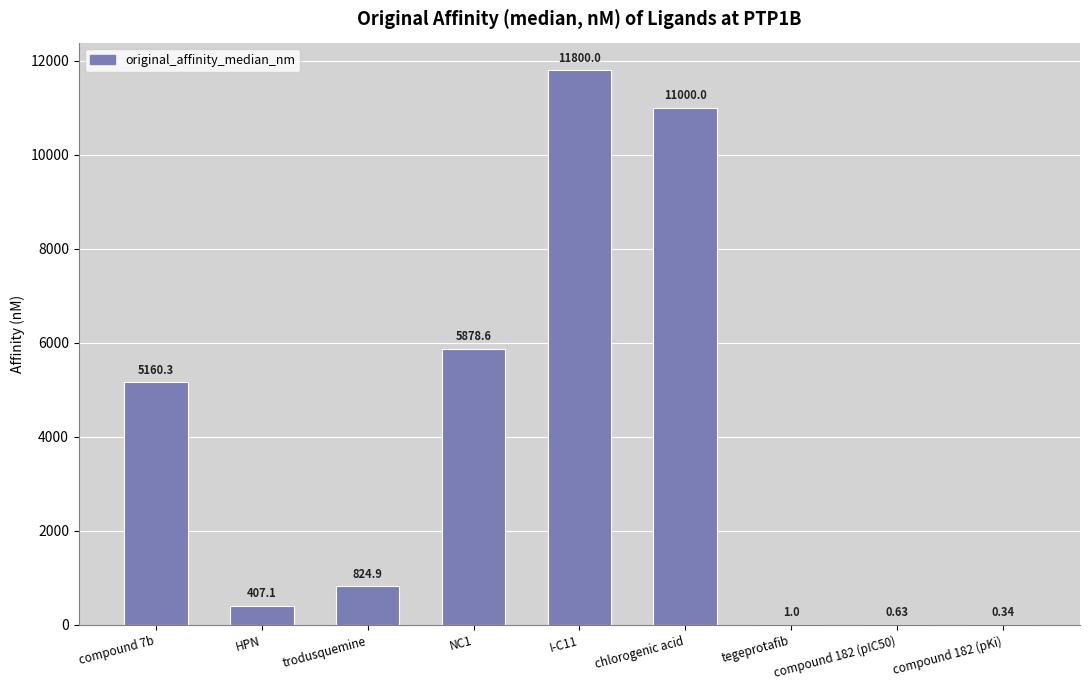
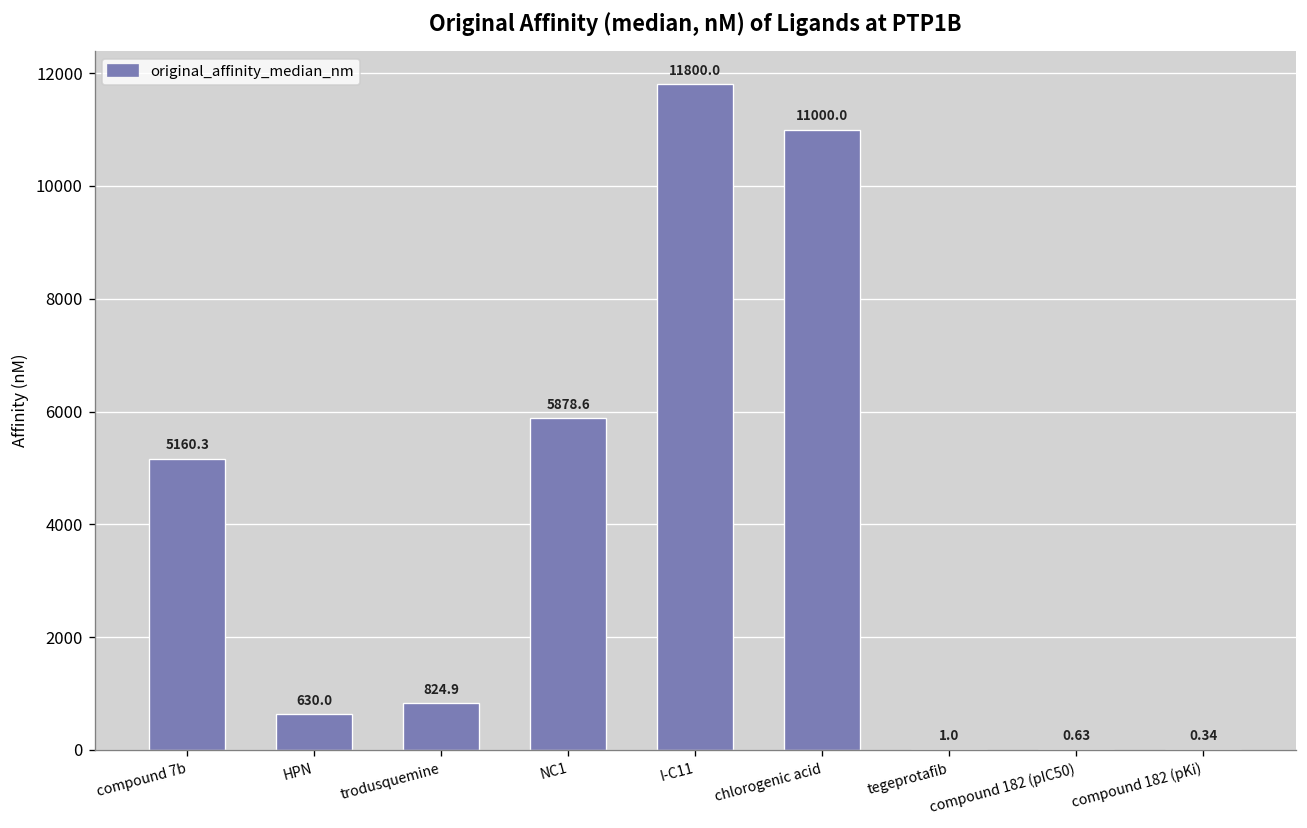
  {
    "compound 7b": 5160.3,
-   "HPN": 407.1,
+   "HPN": 630.0,
    "trodusquemine": 824.9,
    "NC1": 5878.6,
    "I-C11": 11800.0,
    "chlorogenic acid": 11000.0,
    "tegeprotafib": 1.0,
    "compound 182 (pIC50)": 0.63,
    "compound 182 (pKi)": 0.34
  }
